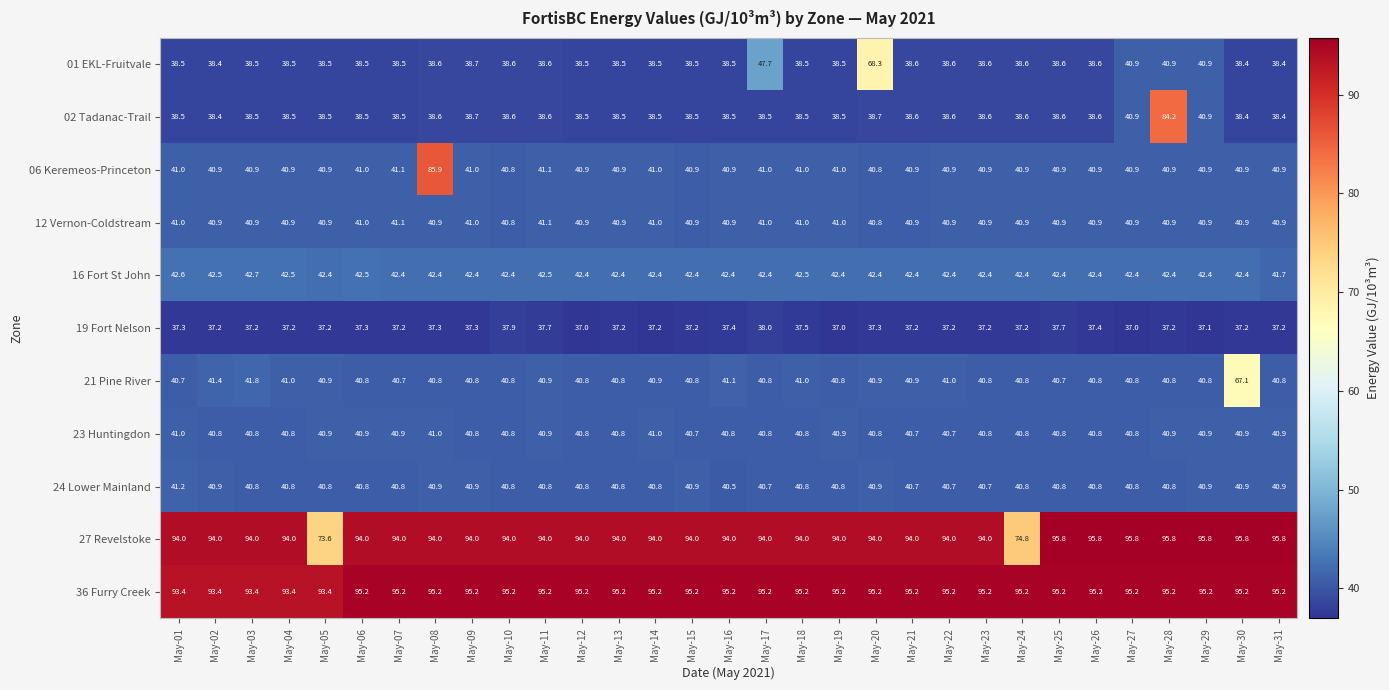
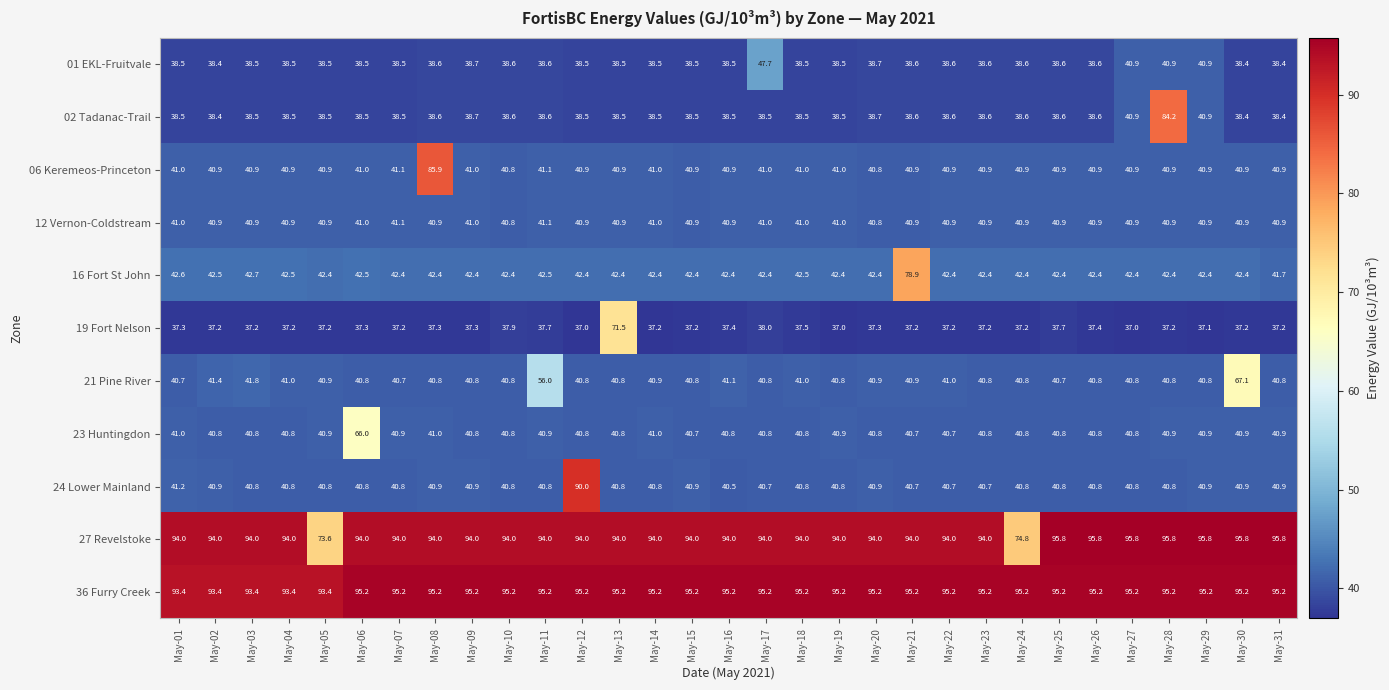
  {
    "01 EKL-Fruitvale": {
      "May-01": 38.5,
      "May-02": 38.4,
      "May-03": 38.5,
      "May-04": 38.5,
      "May-05": 38.5,
      "May-06": 38.5,
      "May-07": 38.5,
      "May-08": 38.6,
      "May-09": 38.7,
      "May-10": 38.6,
      "May-11": 38.6,
      "May-12": 38.5,
      "May-13": 38.5,
      "May-14": 38.5,
      "May-15": 38.5,
      "May-16": 38.5,
      "May-17": 47.7,
      "May-18": 38.5,
      "May-19": 38.5,
-     "May-20": 68.3,
+     "May-20": 38.7,
      "May-21": 38.6,
      "May-22": 38.6,
      "May-23": 38.6,
      "May-24": 38.6,
      "May-25": 38.6,
      "May-26": 38.6,
      "May-27": 40.9,
      "May-28": 40.9,
      "May-29": 40.9,
      "May-30": 38.4,
      "May-31": 38.4
    },
    "16 Fort St John": {
      "May-01": 42.6,
      "May-02": 42.5,
      "May-03": 42.7,
      "May-04": 42.5,
      "May-05": 42.4,
      "May-06": 42.5,
      "May-07": 42.4,
      "May-08": 42.4,
      "May-09": 42.4,
      "May-10": 42.4,
      "May-11": 42.5,
      "May-12": 42.4,
      "May-13": 42.4,
      "May-14": 42.4,
      "May-15": 42.4,
      "May-16": 42.4,
      "May-17": 42.4,
      "May-18": 42.5,
      "May-19": 42.4,
      "May-20": 42.4,
-     "May-21": 42.4,
+     "May-21": 78.9,
      "May-22": 42.4,
      "May-23": 42.4,
      "May-24": 42.4,
      "May-25": 42.4,
      "May-26": 42.4,
      "May-27": 42.4,
      "May-28": 42.4,
      "May-29": 42.4,
      "May-30": 42.4,
      "May-31": 41.7
    },
    "19 Fort Nelson": {
      "May-01": 37.3,
      "May-02": 37.2,
      "May-03": 37.2,
      "May-04": 37.2,
      "May-05": 37.2,
      "May-06": 37.3,
      "May-07": 37.2,
      "May-08": 37.3,
      "May-09": 37.3,
      "May-10": 37.9,
      "May-11": 37.7,
      "May-12": 37.0,
-     "May-13": 37.2,
+     "May-13": 71.5,
      "May-14": 37.2,
      "May-15": 37.2,
      "May-16": 37.4,
      "May-17": 38.0,
      "May-18": 37.5,
      "May-19": 37.0,
      "May-20": 37.3,
      "May-21": 37.2,
      "May-22": 37.2,
      "May-23": 37.2,
      "May-24": 37.2,
      "May-25": 37.7,
      "May-26": 37.4,
      "May-27": 37.0,
      "May-28": 37.2,
      "May-29": 37.1,
      "May-30": 37.2,
      "May-31": 37.2
    },
    "21 Pine River": {
      "May-01": 40.7,
      "May-02": 41.4,
      "May-03": 41.8,
      "May-04": 41.0,
      "May-05": 40.9,
      "May-06": 40.8,
      "May-07": 40.7,
      "May-08": 40.8,
      "May-09": 40.8,
      "May-10": 40.8,
-     "May-11": 40.9,
+     "May-11": 56.0,
      "May-12": 40.8,
      "May-13": 40.8,
      "May-14": 40.9,
      "May-15": 40.8,
      "May-16": 41.1,
      "May-17": 40.8,
      "May-18": 41.0,
      "May-19": 40.8,
      "May-20": 40.9,
      "May-21": 40.9,
      "May-22": 41.0,
      "May-23": 40.8,
      "May-24": 40.8,
      "May-25": 40.7,
      "May-26": 40.8,
      "May-27": 40.8,
      "May-28": 40.8,
      "May-29": 40.8,
      "May-30": 67.1,
      "May-31": 40.8
    },
    "23 Huntingdon": {
      "May-01": 41.0,
      "May-02": 40.8,
      "May-03": 40.8,
      "May-04": 40.8,
      "May-05": 40.9,
-     "May-06": 40.9,
+     "May-06": 66.0,
      "May-07": 40.9,
      "May-08": 41.0,
      "May-09": 40.8,
      "May-10": 40.8,
      "May-11": 40.9,
      "May-12": 40.8,
      "May-13": 40.8,
      "May-14": 41.0,
      "May-15": 40.7,
      "May-16": 40.8,
      "May-17": 40.8,
      "May-18": 40.8,
      "May-19": 40.9,
      "May-20": 40.8,
      "May-21": 40.7,
      "May-22": 40.7,
      "May-23": 40.8,
      "May-24": 40.8,
      "May-25": 40.8,
      "May-26": 40.8,
      "May-27": 40.8,
      "May-28": 40.9,
      "May-29": 40.9,
      "May-30": 40.9,
      "May-31": 40.9
    },
    "24 Lower Mainland": {
      "May-01": 41.2,
      "May-02": 40.9,
      "May-03": 40.8,
      "May-04": 40.8,
      "May-05": 40.8,
      "May-06": 40.8,
      "May-07": 40.8,
      "May-08": 40.9,
      "May-09": 40.9,
      "May-10": 40.8,
      "May-11": 40.8,
-     "May-12": 40.8,
+     "May-12": 90.0,
      "May-13": 40.8,
      "May-14": 40.8,
      "May-15": 40.9,
      "May-16": 40.5,
      "May-17": 40.7,
      "May-18": 40.8,
      "May-19": 40.8,
      "May-20": 40.9,
      "May-21": 40.7,
      "May-22": 40.7,
      "May-23": 40.7,
      "May-24": 40.8,
      "May-25": 40.8,
      "May-26": 40.8,
      "May-27": 40.8,
      "May-28": 40.8,
      "May-29": 40.9,
      "May-30": 40.9,
      "May-31": 40.9
    }
  }
